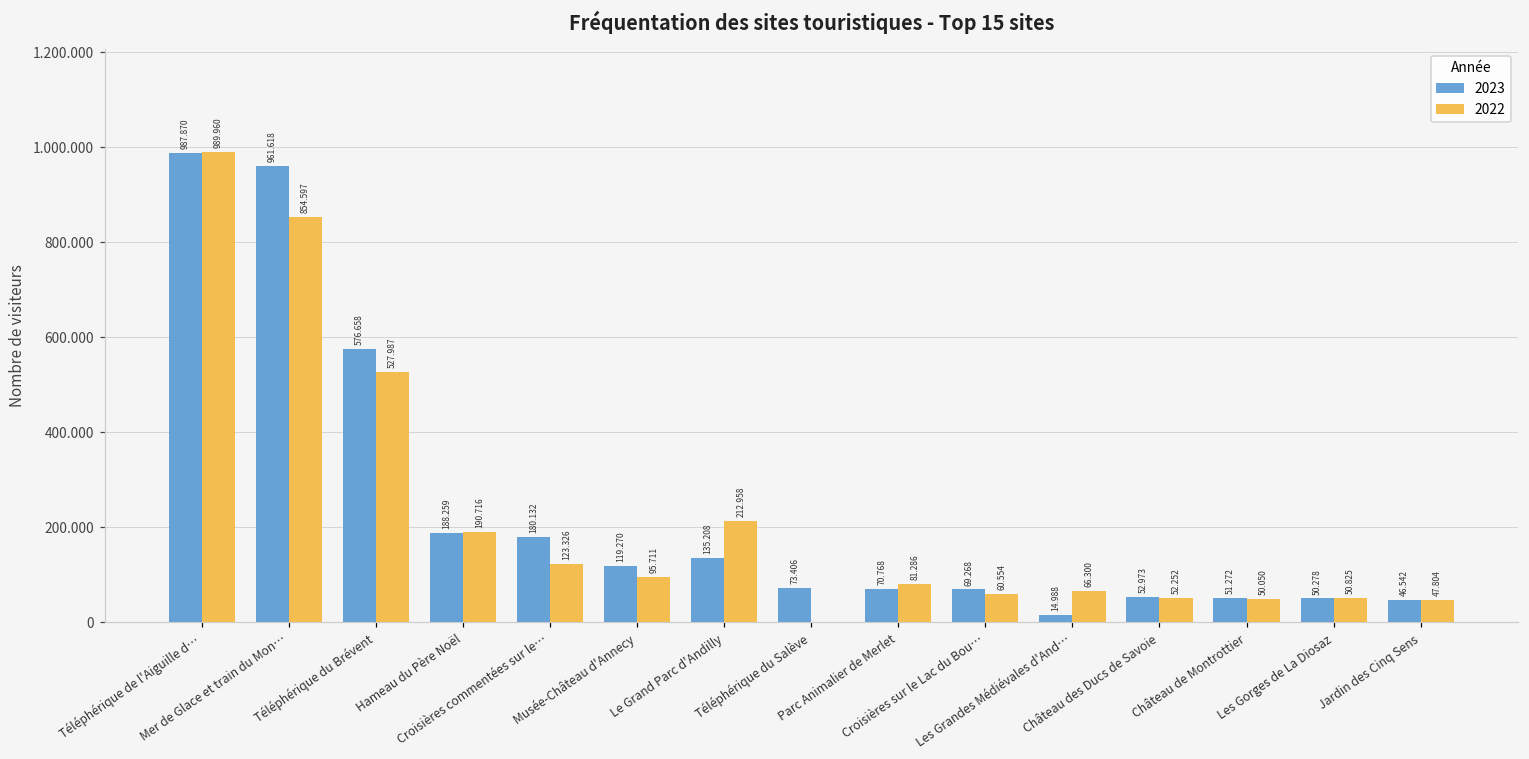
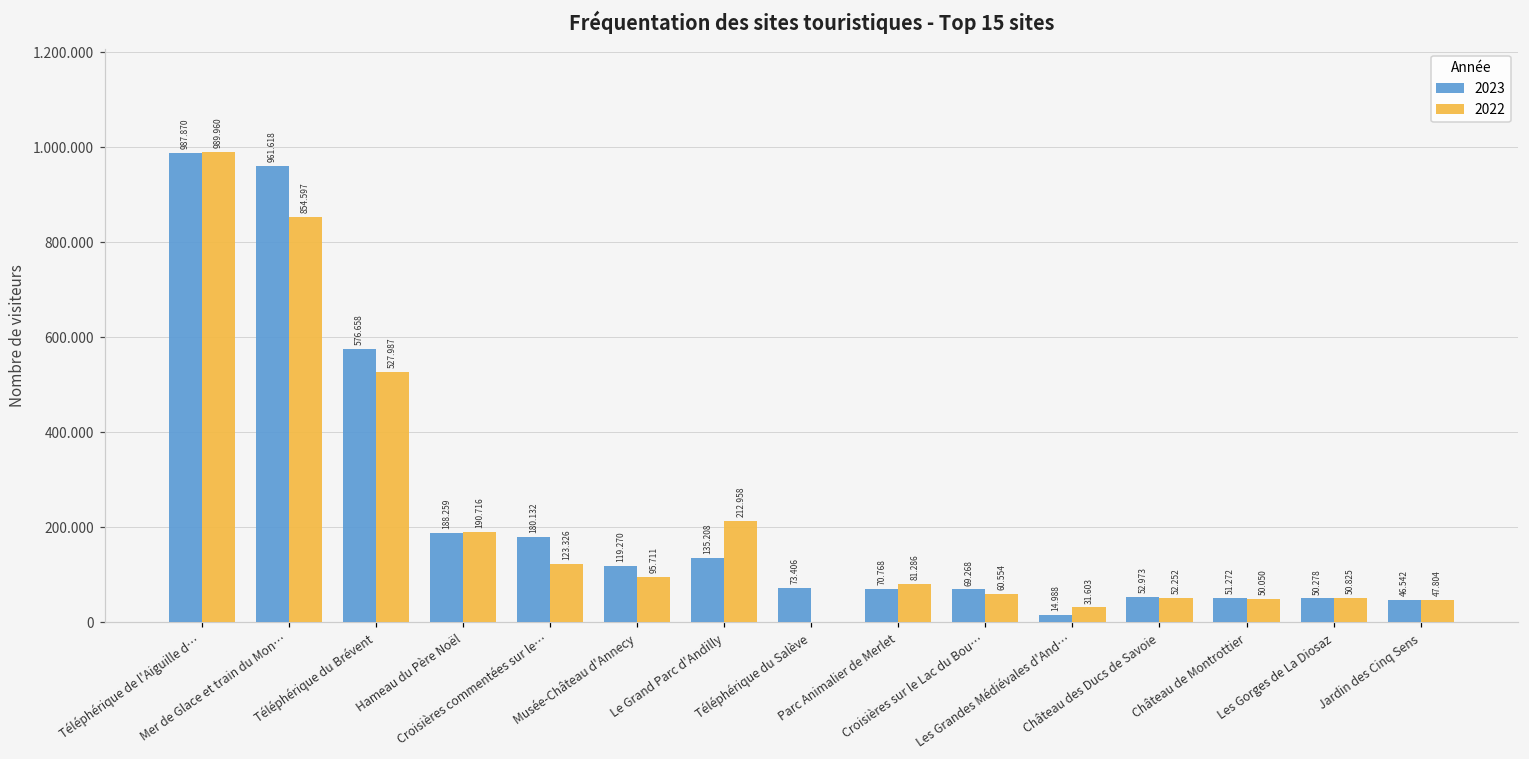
  {
    "2022": {
-     "Les Grandes Médiévales d'And…": 66.300
+     "Les Grandes Médiévales d'And…": 31.603
    }
  }
